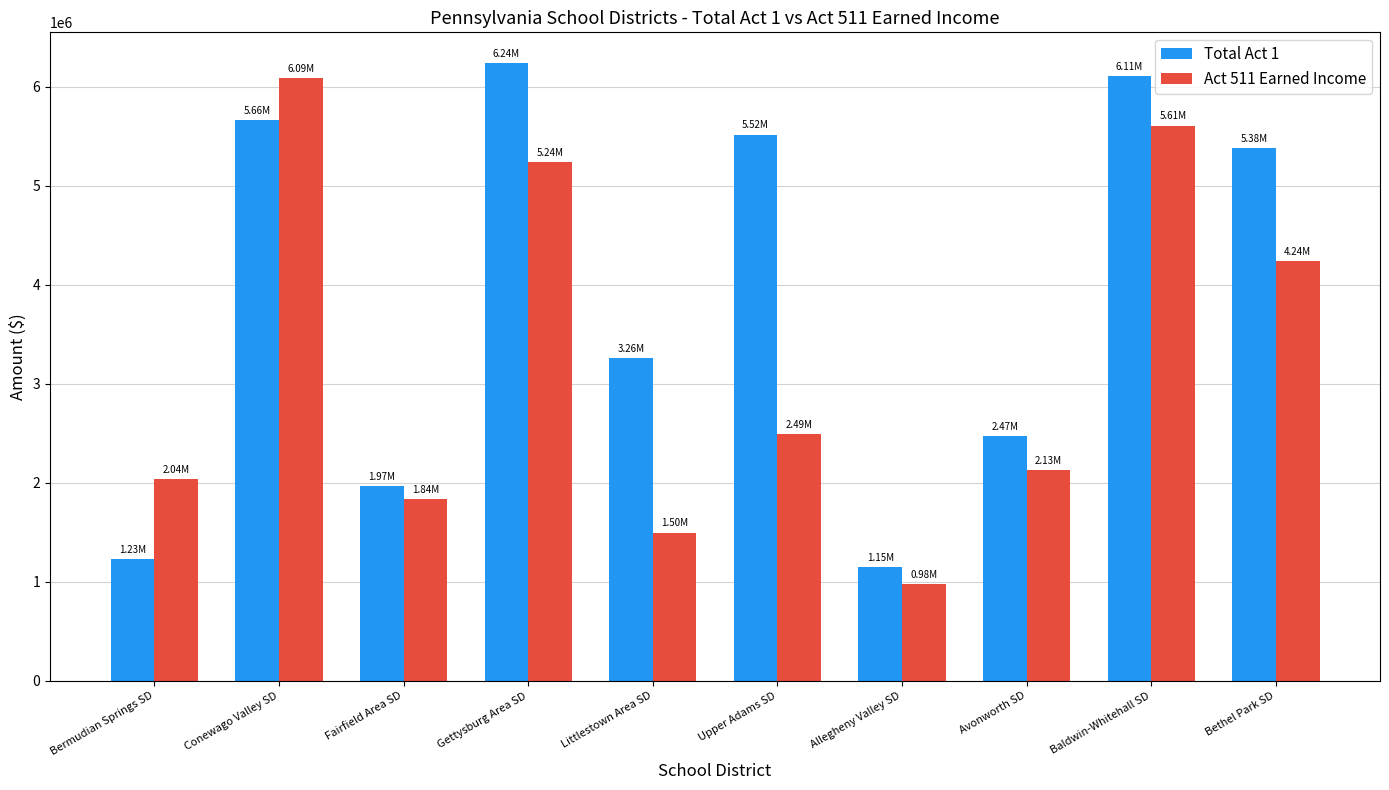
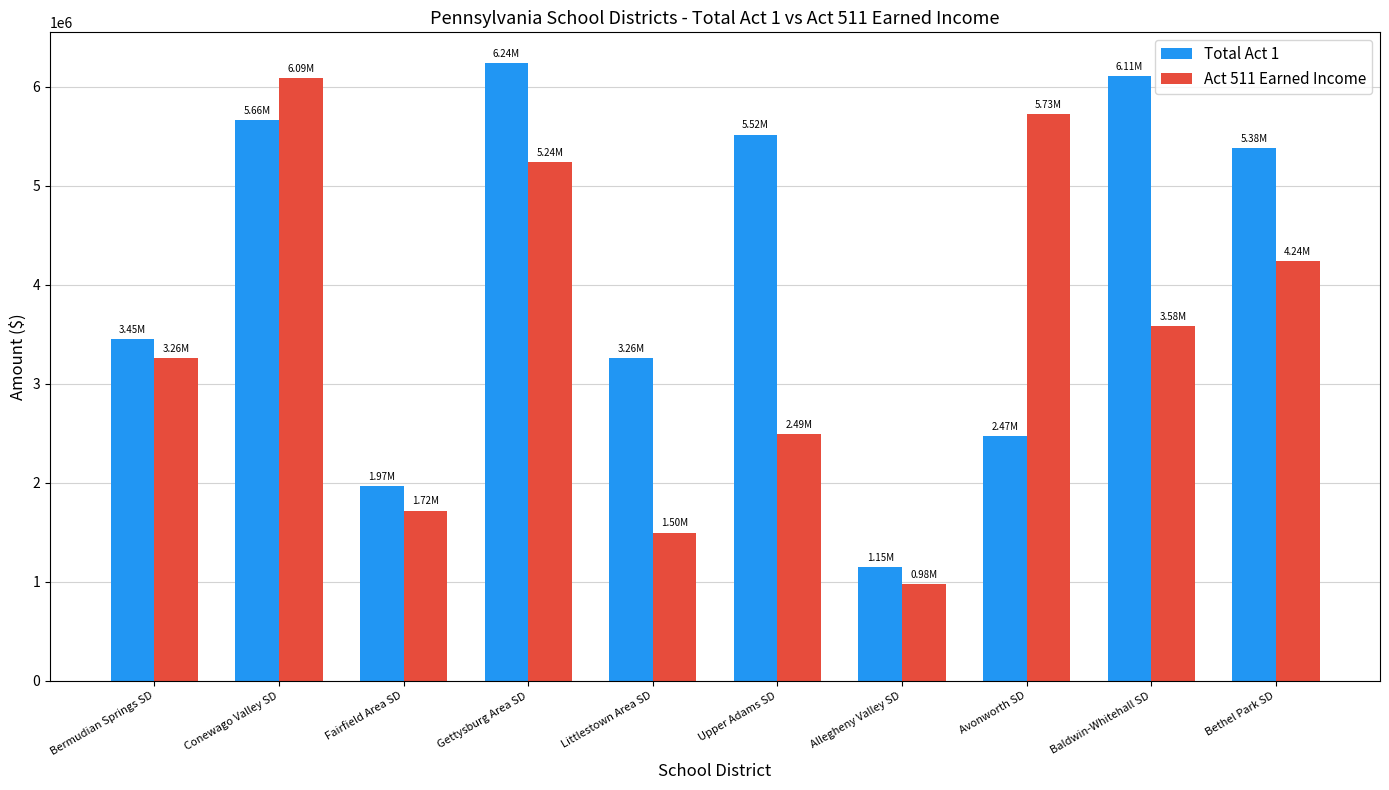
  {
    "Total Act 1": {
-     "Bermudian Springs SD": "1.23M",
+     "Bermudian Springs SD": "3.45M",
      "Conewago Valley SD": "5.66M",
      "Fairfield Area SD": "1.97M",
      "Gettysburg Area SD": "6.24M",
      "Littlestown Area SD": "3.26M",
      "Upper Adams SD": "5.52M",
      "Allegheny Valley SD": "1.15M",
      "Avonworth SD": "2.47M",
      "Baldwin-Whitehall SD": "6.11M",
      "Bethel Park SD": "5.38M"
    },
    "Act 511 Earned Income": {
-     "Bermudian Springs SD": "2.04M",
+     "Bermudian Springs SD": "3.26M",
      "Conewago Valley SD": "6.09M",
-     "Fairfield Area SD": "1.84M",
+     "Fairfield Area SD": "1.72M",
      "Gettysburg Area SD": "5.24M",
      "Littlestown Area SD": "1.50M",
      "Upper Adams SD": "2.49M",
      "Allegheny Valley SD": "0.98M",
-     "Avonworth SD": "2.13M",
-     "Baldwin-Whitehall SD": "5.61M",
+     "Avonworth SD": "5.73M",
+     "Baldwin-Whitehall SD": "3.58M",
      "Bethel Park SD": "4.24M"
    }
  }
